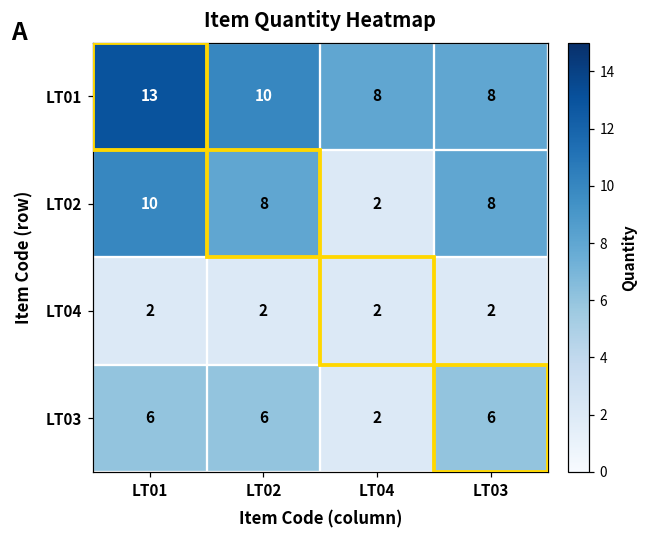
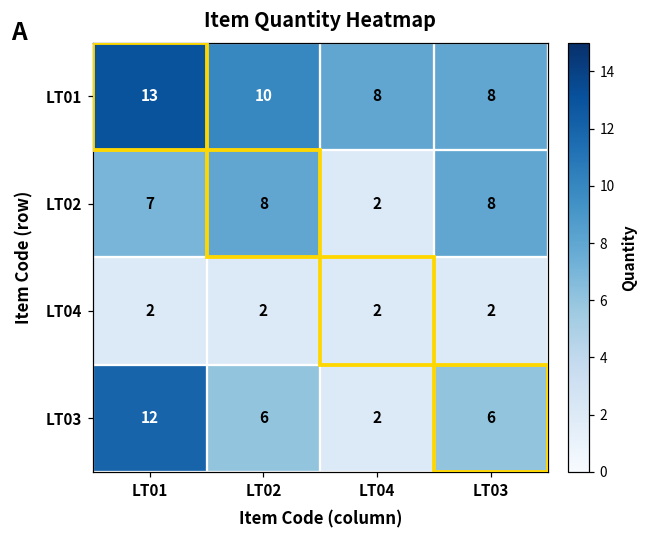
  {
    "LT01": {
      "LT01": 13,
      "LT02": 10,
      "LT04": 8,
      "LT03": 8
    },
    "LT02": {
-     "LT01": 10,
+     "LT01": 7,
      "LT02": 8,
      "LT04": 2,
      "LT03": 8
    },
    "LT04": {
      "LT01": 2,
      "LT02": 2,
      "LT04": 2,
      "LT03": 2
    },
    "LT03": {
-     "LT01": 6,
+     "LT01": 12,
      "LT02": 6,
      "LT04": 2,
      "LT03": 6
    }
  }
